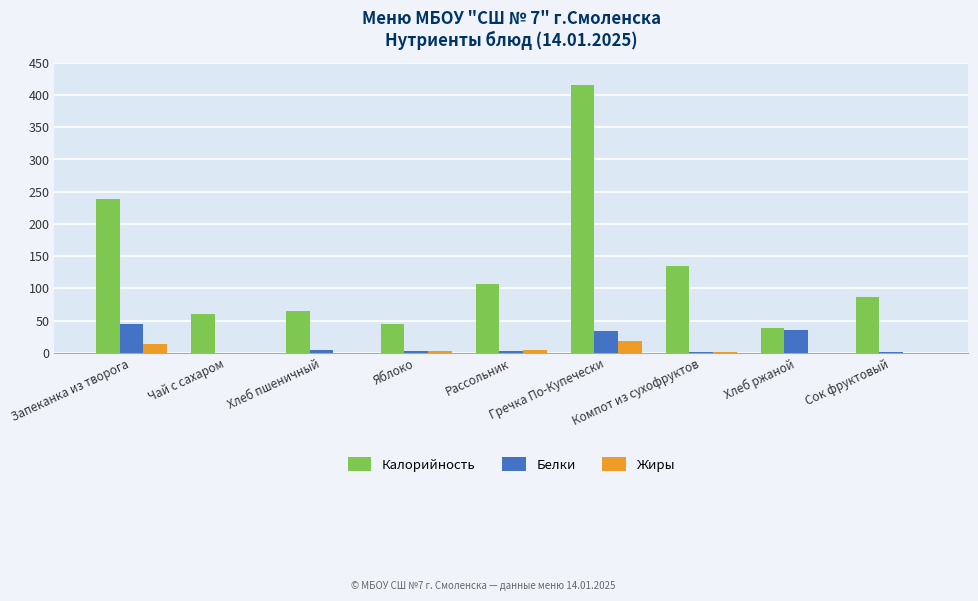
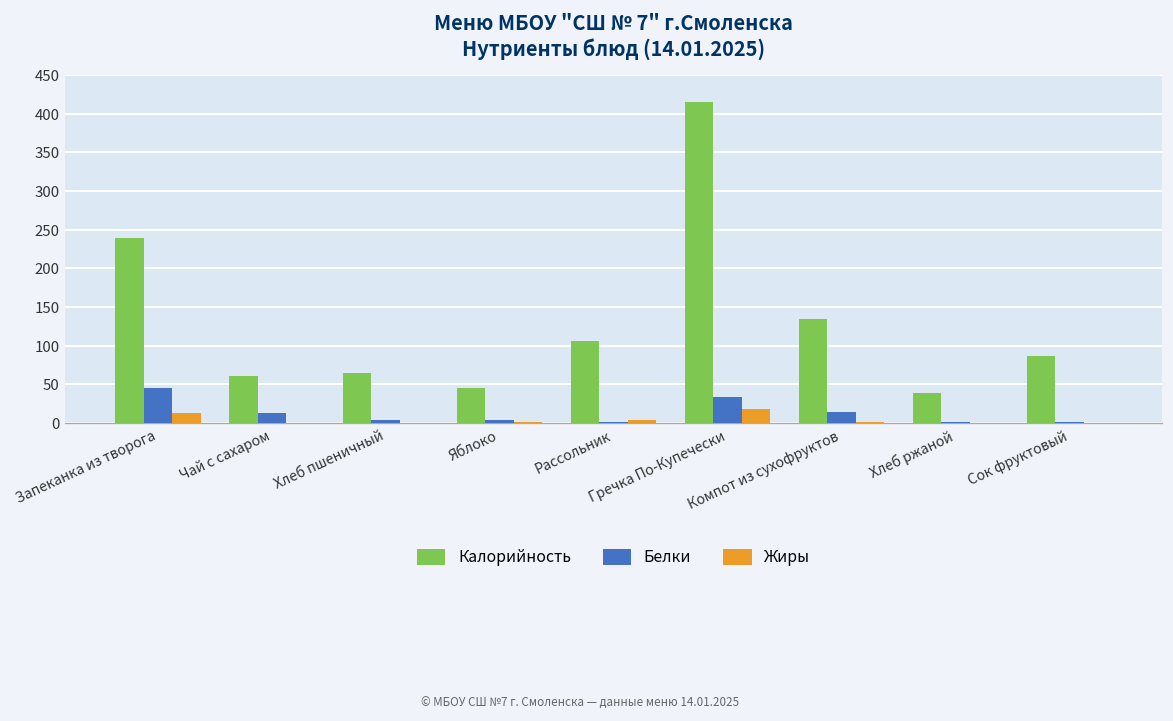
  {
    "Калорийность": {
      "Запеканка из творога": 240,
      "Чай с сахаром": 60,
      "Хлеб пшеничный": 60,
      "Яблоко": 50,
      "Рассольник": 110,
      "Гречка По-Купечески": 420,
      "Компот из сухофруктов": 130,
      "Хлеб ржаной": 40,
      "Сок фруктовый": 90
    },
    "Белки": {
      "Запеканка из творога": 40,
-     "Чай с сахаром": 0,
+     "Чай с сахаром": 10,
      "Гречка По-Купечески": 30,
-     "Компот из сухофруктов": 0,
-     "Хлеб ржаной": 40
+     "Компот из сухофруктов": 10,
+     "Хлеб ржаной": 0
    },
    "Жиры": {
      "Запеканка из творога": 10,
      "Рассольник": 0,
      "Гречка По-Купечески": 20
    }
  }
